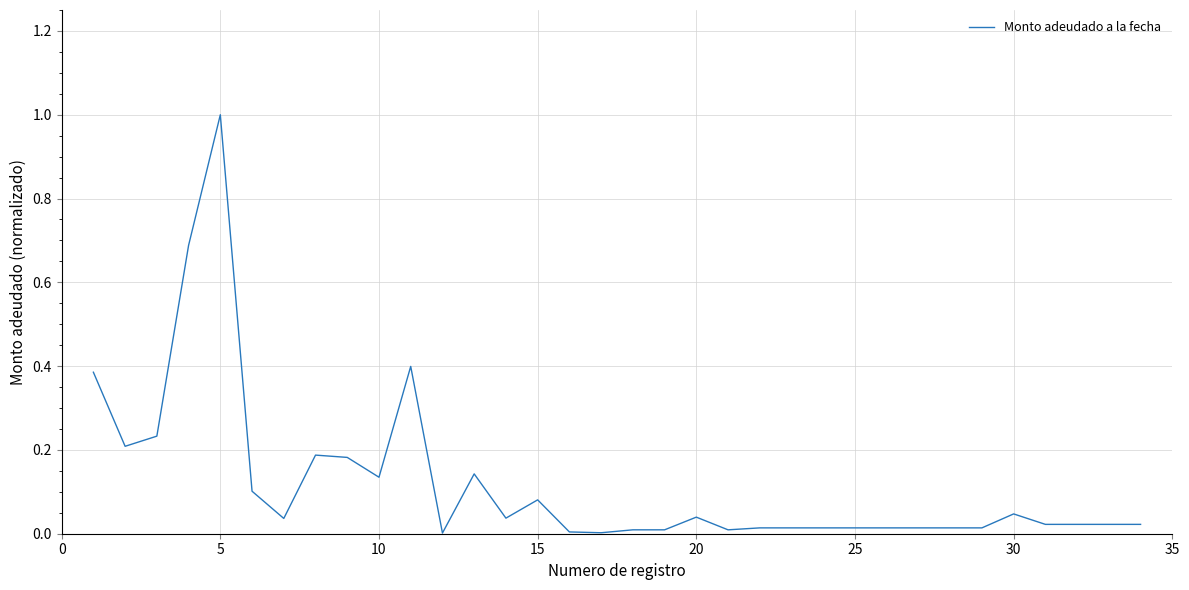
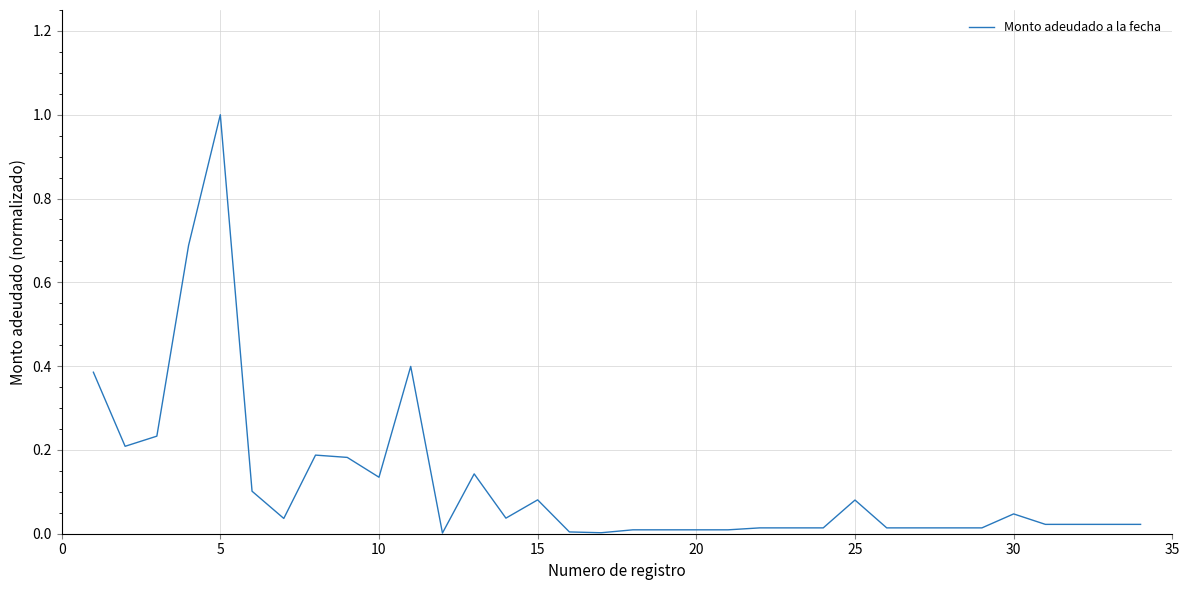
  {
    "5": 1.00,
    "10": 0.13,
    "15": 0.08,
-   "20": 0.04,
-   "25": 0.01,
+   "20": 0.01,
+   "25": 0.08,
    "30": 0.05
  }
